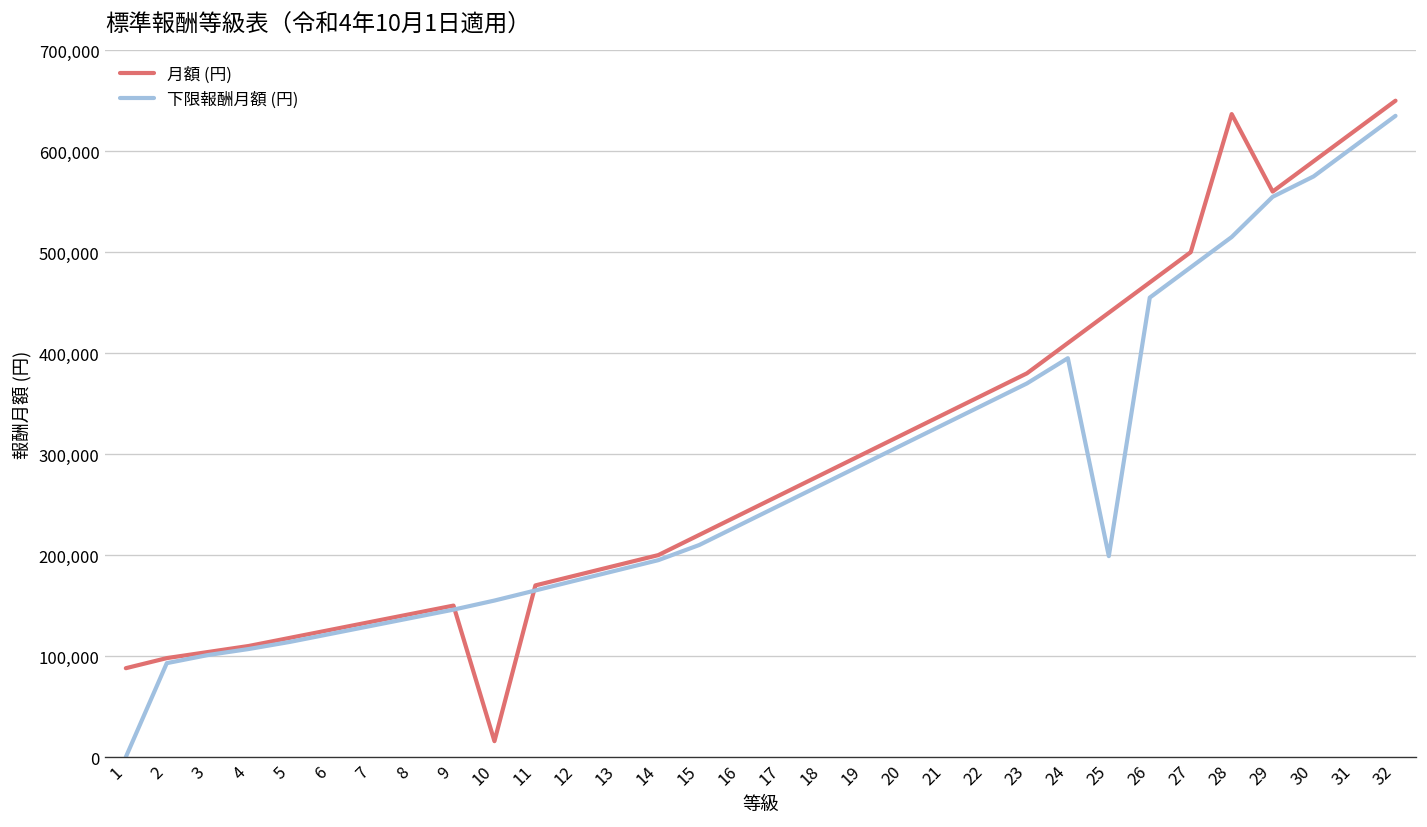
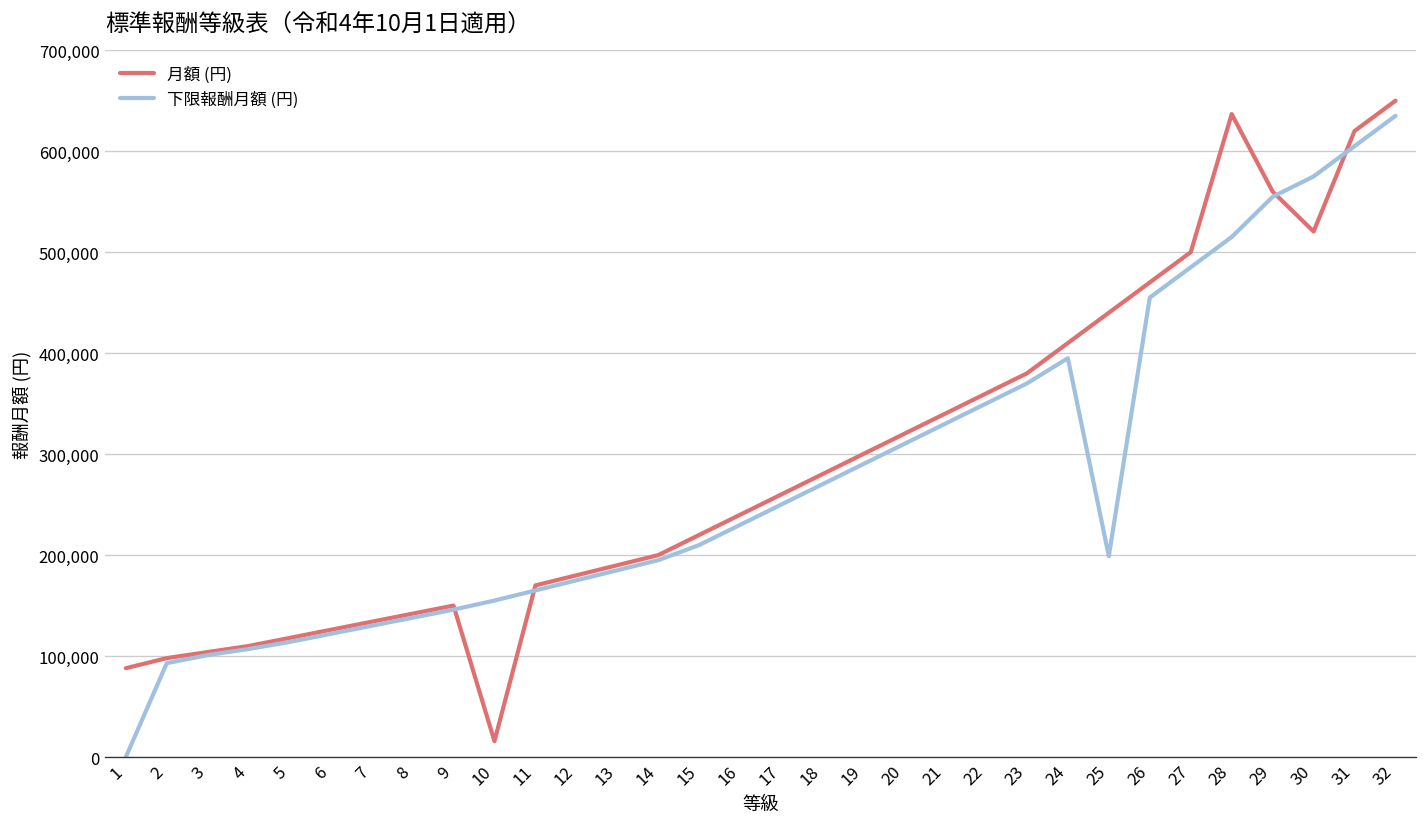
  {
    "月額 (円)": {
      "1": "90,000",
      "2": "100,000",
      "5": "120,000",
      "6": "130,000",
      "7": "130,000",
      "8": "140,000",
      "9": "150,000",
      "10": "20,000",
      "11": "170,000",
      "12": "180,000",
      "13": "190,000",
      "14": "200,000",
      "15": "220,000",
      "16": "240,000",
      "17": "260,000",
      "18": "280,000",
      "19": "300,000",
      "20": "320,000",
      "21": "340,000",
      "22": "360,000",
      "23": "380,000",
      "24": "410,000",
      "25": "440,000",
      "26": "470,000",
      "27": "500,000",
      "28": "640,000",
      "29": "560,000",
-     "30": "590,000",
+     "30": "520,000",
      "31": "620,000",
      "32": "650,000"
    },
    "下限報酬月額 (円)": {
      "1": "0",
      "2": "90,000",
      "5": "110,000",
      "6": "120,000",
      "7": "130,000",
      "8": "140,000",
      "9": "150,000",
      "10": "160,000",
      "11": "170,000",
      "12": "180,000",
      "13": "190,000",
      "14": "200,000",
      "15": "210,000",
      "16": "230,000",
      "17": "250,000",
      "18": "270,000",
      "19": "290,000",
      "20": "310,000",
      "21": "330,000",
      "22": "350,000",
      "23": "370,000",
      "24": "400,000",
      "25": "200,000",
      "26": "460,000",
      "27": "490,000",
      "28": "520,000",
      "29": "550,000",
      "30": "580,000",
      "31": "610,000",
      "32": "640,000"
    }
  }
